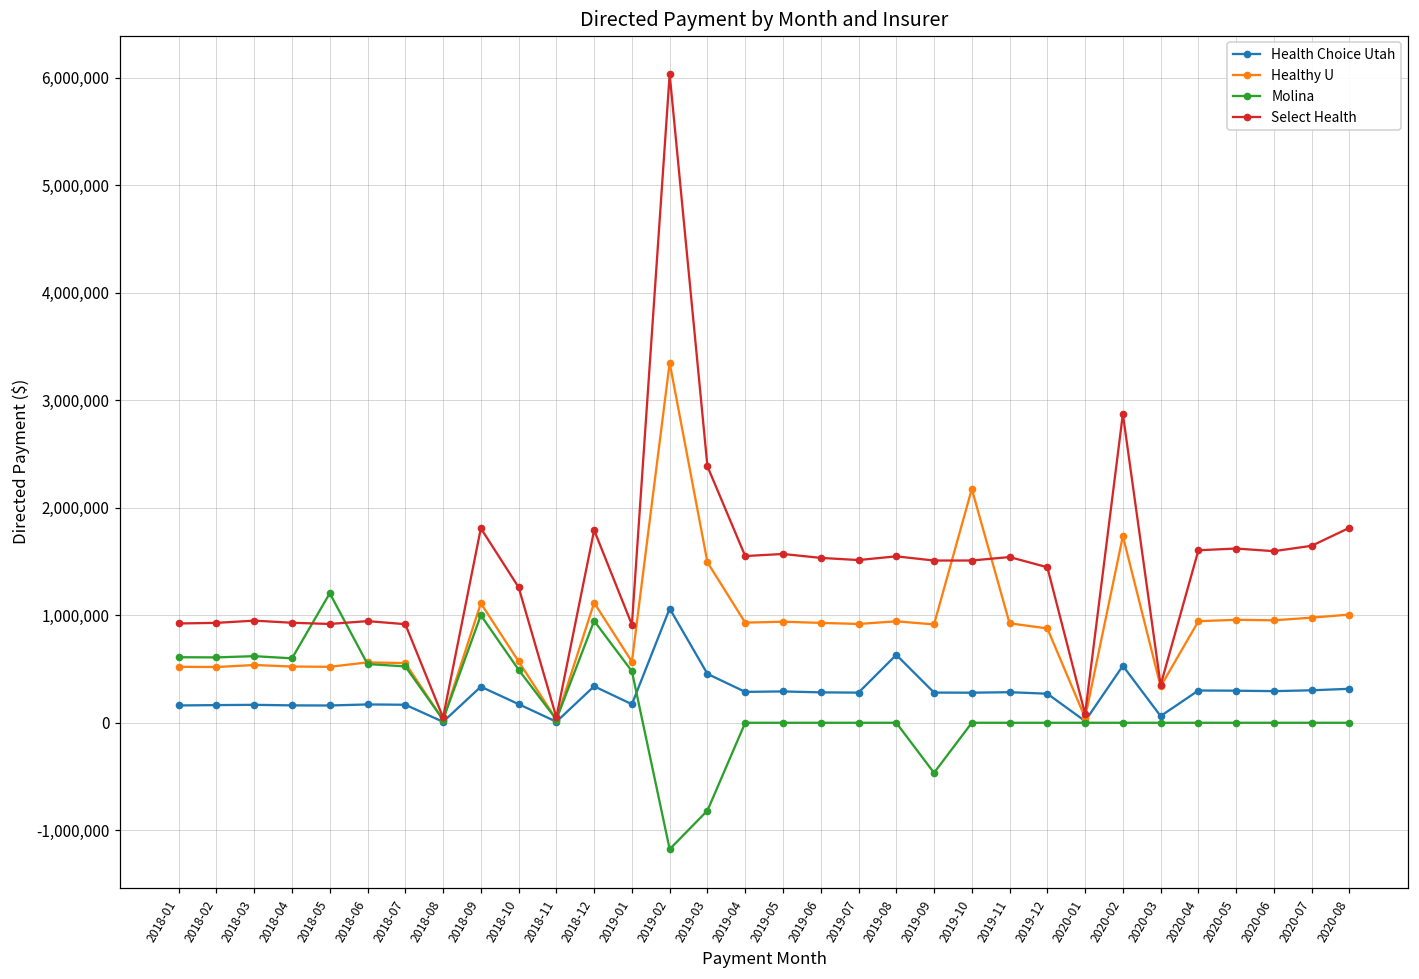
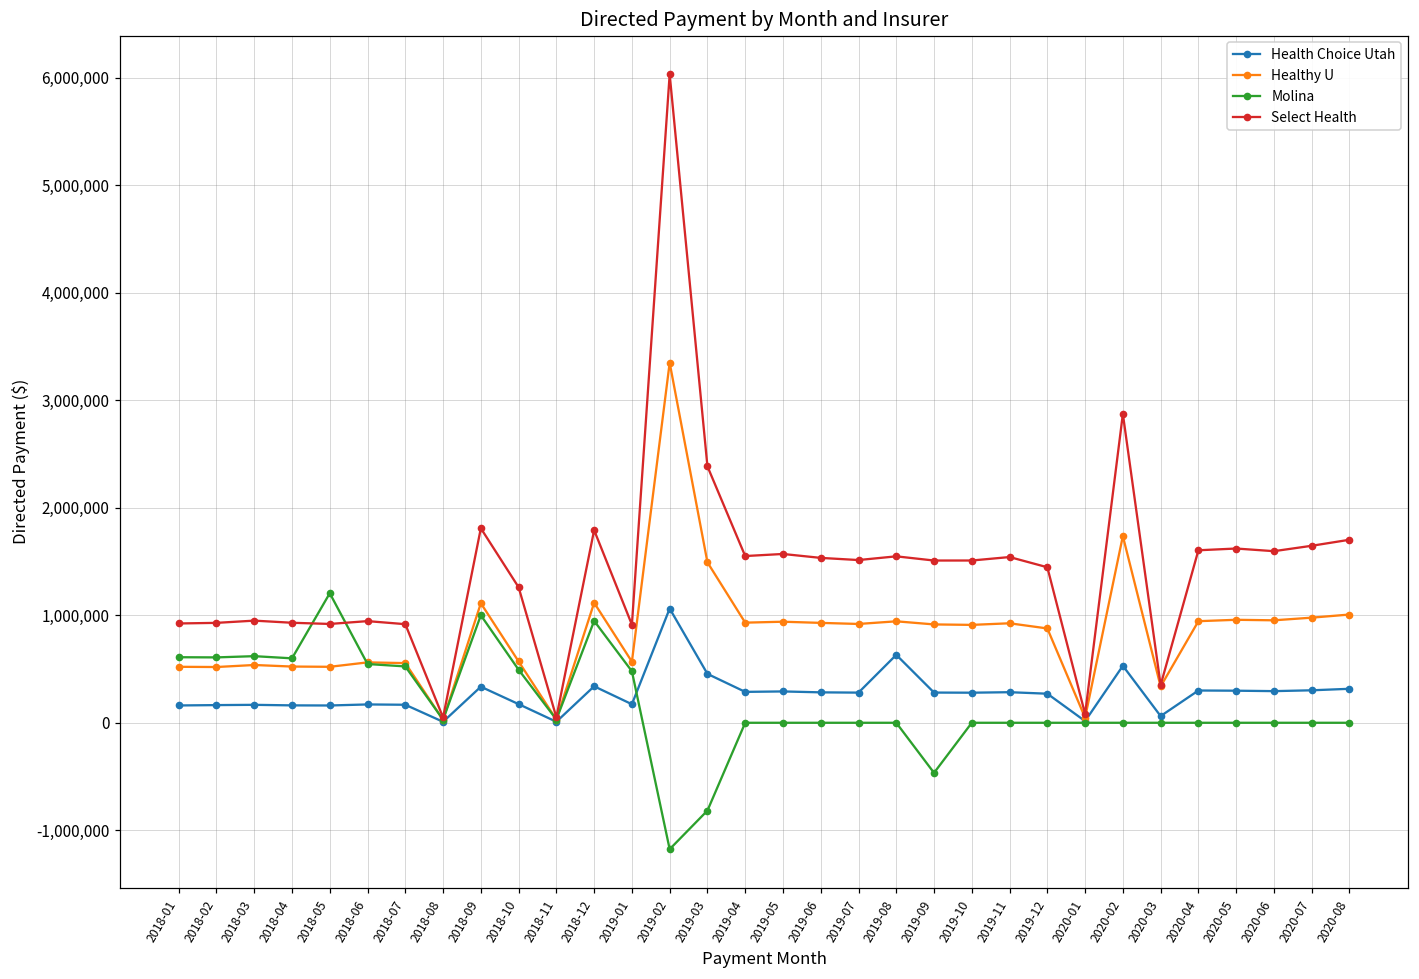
  {
    "Health Choice Utah": {
      "2018-01": "200,000",
      "2018-02": "200,000",
      "2018-03": "200,000",
      "2018-04": "200,000",
      "2018-05": "200,000",
      "2018-06": "200,000",
      "2018-07": "200,000",
      "2018-09": "300,000",
      "2018-10": "200,000",
      "2018-12": "300,000",
      "2019-01": "200,000",
      "2019-02": "1,100,000",
      "2019-03": "500,000",
      "2019-04": "300,000",
      "2019-05": "300,000",
      "2019-06": "300,000",
      "2019-07": "300,000",
      "2019-08": "600,000",
      "2019-09": "300,000",
      "2019-10": "300,000",
      "2019-11": "300,000",
      "2019-12": "300,000",
      "2020-02": "500,000",
      "2020-03": "100,000",
      "2020-04": "300,000",
      "2020-05": "300,000",
      "2020-06": "300,000",
      "2020-07": "300,000",
      "2020-08": "300,000"
    },
    "Healthy U": {
      "2018-01": "500,000",
      "2018-02": "500,000",
      "2018-03": "500,000",
      "2018-04": "500,000",
      "2018-05": "500,000",
      "2018-07": "600,000",
      "2018-09": "1,100,000",
      "2018-10": "600,000",
      "2018-12": "1,100,000",
      "2019-01": "600,000",
      "2019-02": "3,300,000",
      "2019-03": "1,500,000",
      "2019-04": "900,000",
      "2019-05": "900,000",
      "2019-06": "900,000",
      "2019-07": "900,000",
      "2019-08": "900,000",
      "2019-09": "900,000",
-     "2019-10": "2,200,000",
+     "2019-10": "900,000",
      "2019-11": "900,000",
      "2019-12": "900,000",
      "2020-01": "0",
      "2020-02": "1,700,000",
      "2020-04": "900,000",
      "2020-05": "1,000,000",
      "2020-06": "1,000,000",
      "2020-07": "1,000,000",
      "2020-08": "1,000,000"
    },
    "Molina": {
      "2018-01": "600,000",
      "2018-02": "600,000",
      "2018-03": "600,000",
      "2018-04": "600,000",
      "2018-05": "1,200,000",
      "2018-07": "500,000",
      "2018-09": "1,000,000",
      "2018-10": "500,000",
      "2018-12": "900,000",
      "2019-01": "500,000",
      "2019-02": "-1,200,000",
      "2019-03": "-800,000",
      "2019-04": "0",
      "2019-05": "0",
      "2019-06": "0",
      "2019-07": "0",
      "2019-08": "0",
      "2019-09": "-500,000",
      "2019-10": "0",
      "2019-11": "0",
      "2019-12": "0",
      "2020-02": "0",
      "2020-03": "0",
      "2020-04": "0",
      "2020-05": "0",
      "2020-06": "0",
      "2020-07": "0",
      "2020-08": "0"
    },
    "Select Health": {
      "2018-01": "900,000",
      "2018-02": "900,000",
      "2018-03": "900,000",
      "2018-04": "900,000",
      "2018-05": "900,000",
      "2018-06": "900,000",
      "2018-07": "900,000",
      "2018-09": "1,800,000",
      "2018-10": "1,300,000",
      "2018-12": "1,800,000",
      "2019-01": "900,000",
      "2019-02": "6,000,000",
      "2019-03": "2,400,000",
      "2019-04": "1,600,000",
      "2019-05": "1,600,000",
      "2019-06": "1,500,000",
      "2019-07": "1,500,000",
      "2019-08": "1,500,000",
      "2019-09": "1,500,000",
      "2019-10": "1,500,000",
      "2019-11": "1,500,000",
      "2019-12": "1,400,000",
      "2020-01": "100,000",
      "2020-02": "2,900,000",
      "2020-04": "1,600,000",
      "2020-05": "1,600,000",
      "2020-06": "1,600,000",
      "2020-07": "1,600,000",
-     "2020-08": "1,800,000"
+     "2020-08": "1,700,000"
    }
  }
